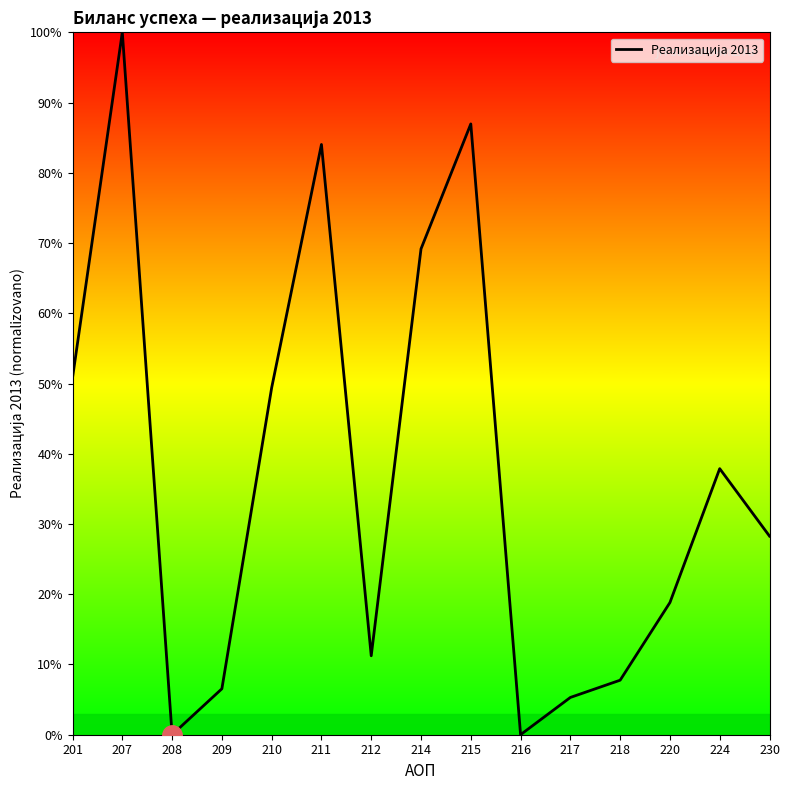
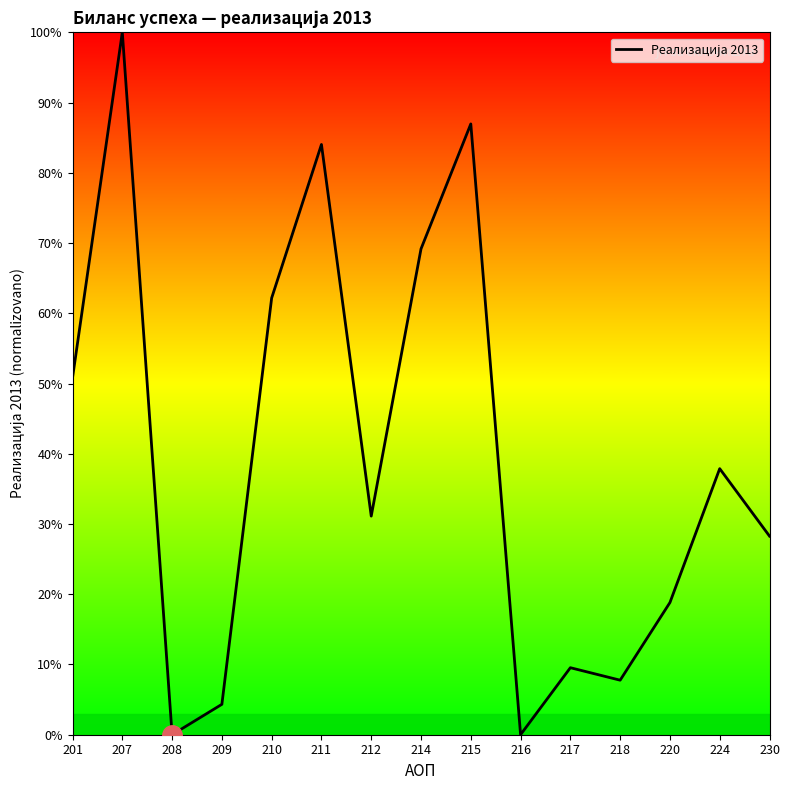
  {
    "Реализација 2013": {
      "201": "51%",
      "207": "100%",
-     "209": "7%",
-     "210": "49%",
+     "209": "4%",
+     "210": "62%",
      "211": "84%",
-     "212": "11%",
+     "212": "31%",
      "214": "69%",
      "215": "87%",
      "216": "0%",
-     "217": "5%",
+     "217": "10%",
      "218": "8%",
      "220": "19%",
      "224": "38%",
      "230": "28%"
    }
  }
